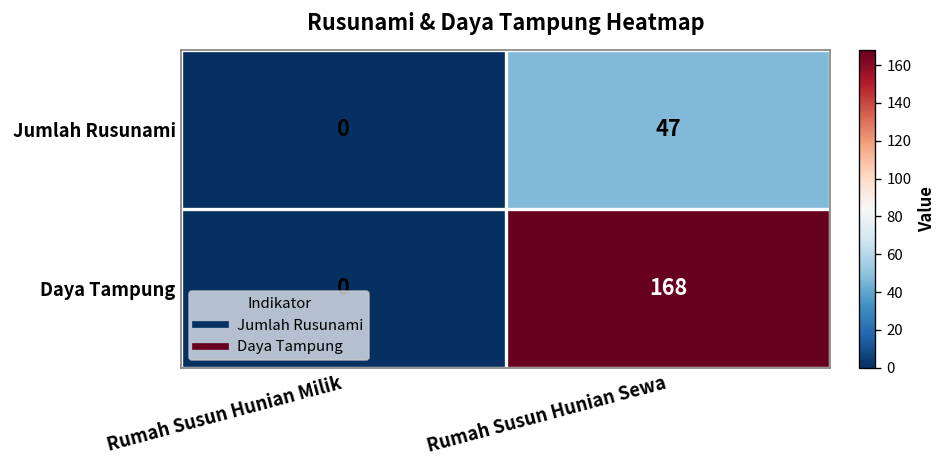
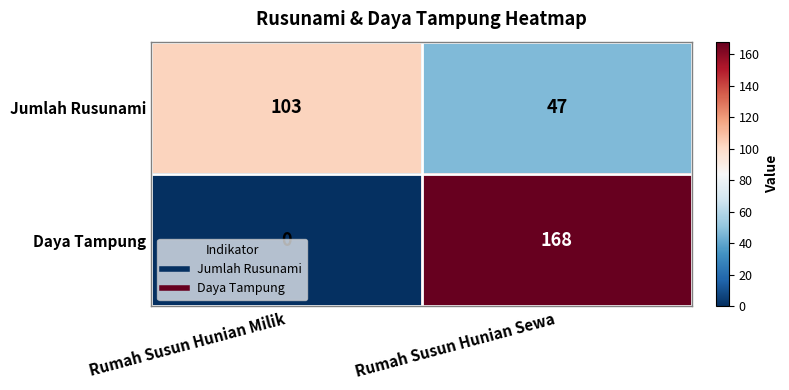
  {
    "Jumlah Rusunami": {
-     "Rumah Susun Hunian Milik": 0,
+     "Rumah Susun Hunian Milik": 103,
      "Rumah Susun Hunian Sewa": 47
    },
    "Daya Tampung": {
      "Rumah Susun Hunian Sewa": 168
    }
  }
